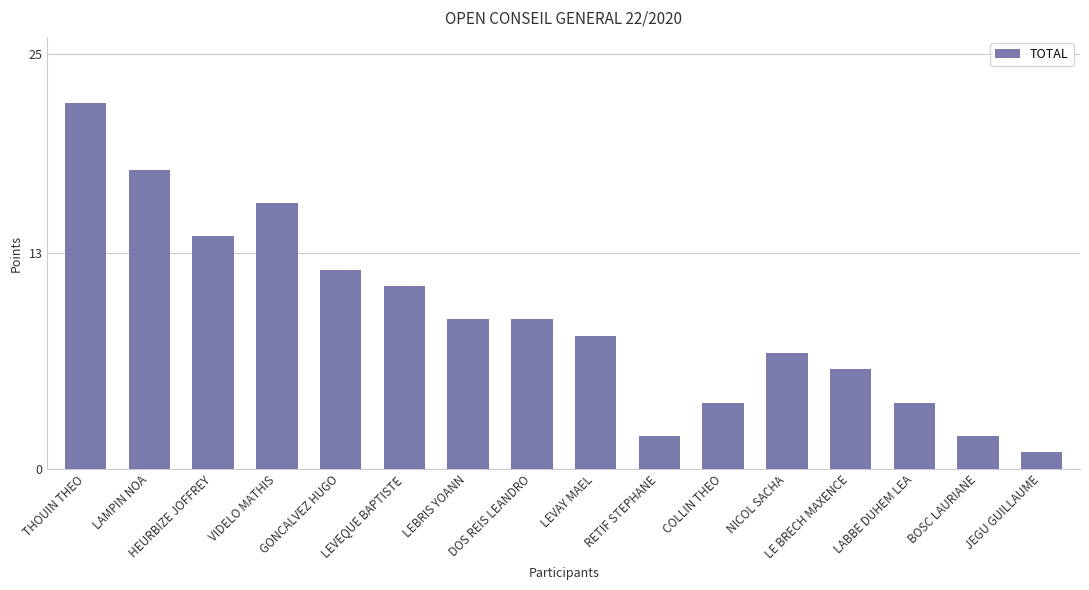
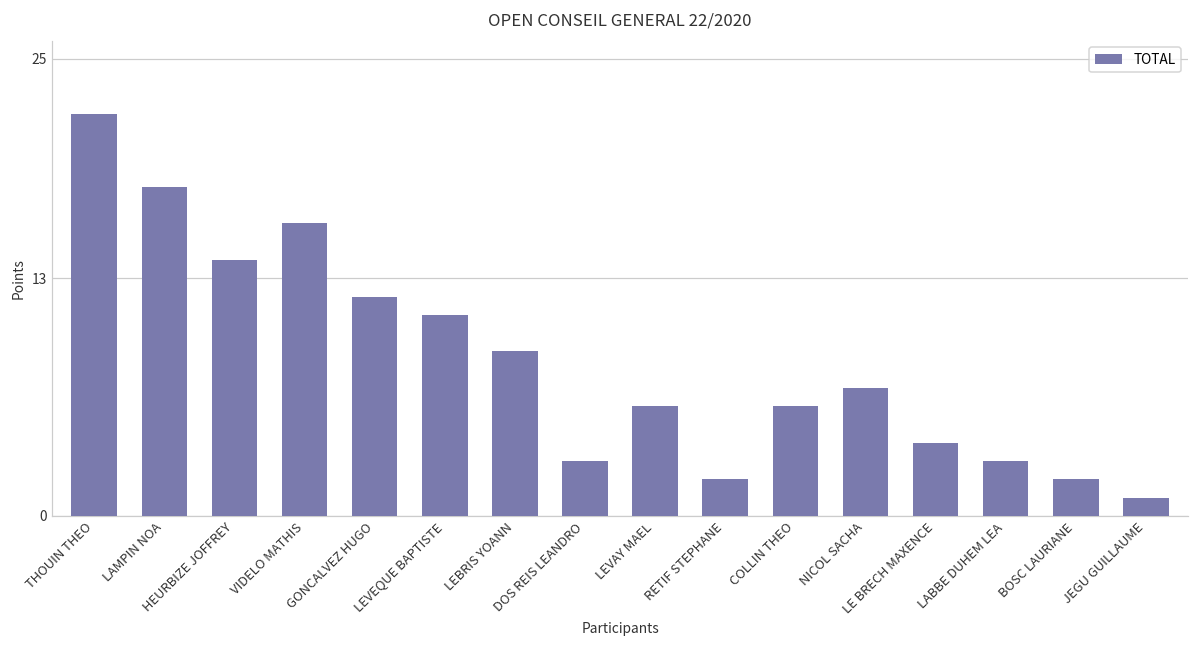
  {
    "THOUIN THEO": 22,
    "LAMPIN NOA": 18,
    "HEURBIZE JOFFREY": 14,
    "VIDELO MATHIS": 16,
    "GONCALVEZ HUGO": 12,
    "LEVEQUE BAPTISTE": 11,
    "LEBRIS YOANN": 9,
-   "DOS REIS LEANDRO": 9,
-   "LEVAY MAEL": 8,
+   "DOS REIS LEANDRO": 3,
+   "LEVAY MAEL": 6,
    "RETIF STEPHANE": 2,
-   "COLLIN THEO": 4,
+   "COLLIN THEO": 6,
    "NICOL SACHA": 7,
-   "LE BRECH MAXENCE": 6,
-   "LABBE DUHEM LEA": 4,
+   "LE BRECH MAXENCE": 4,
+   "LABBE DUHEM LEA": 3,
    "BOSC LAURIANE": 2,
    "JEGU GUILLAUME": 1
  }
